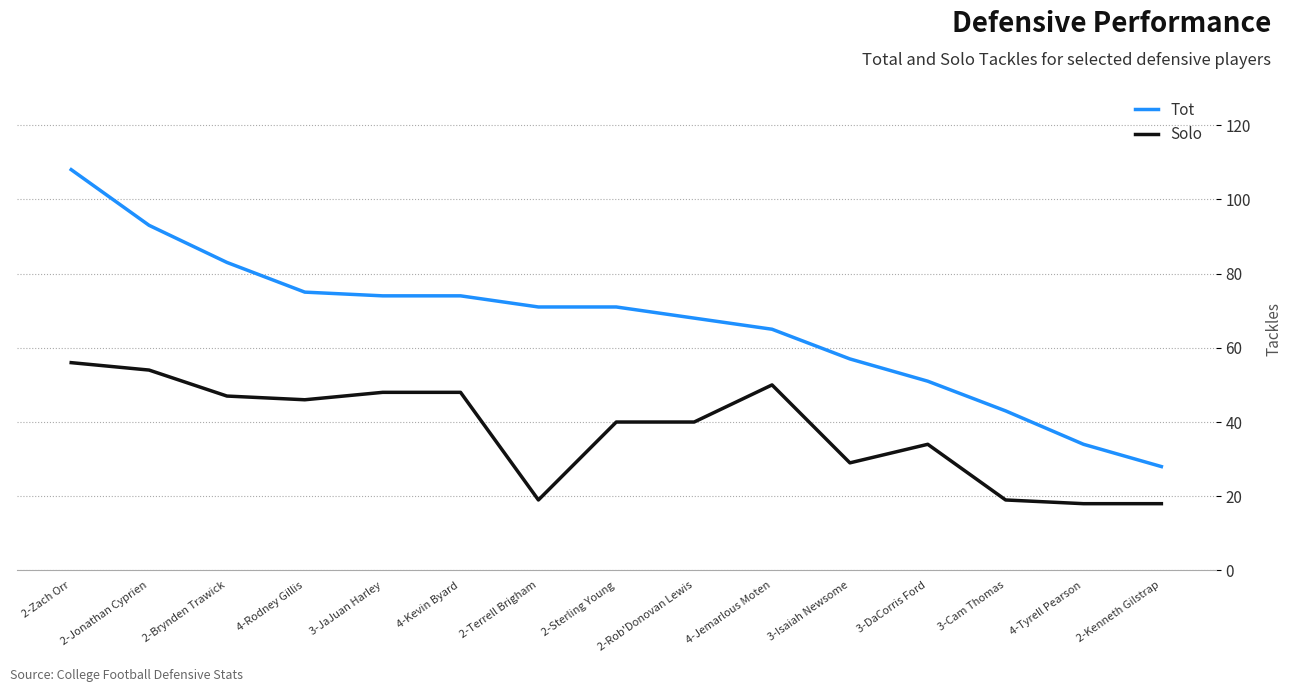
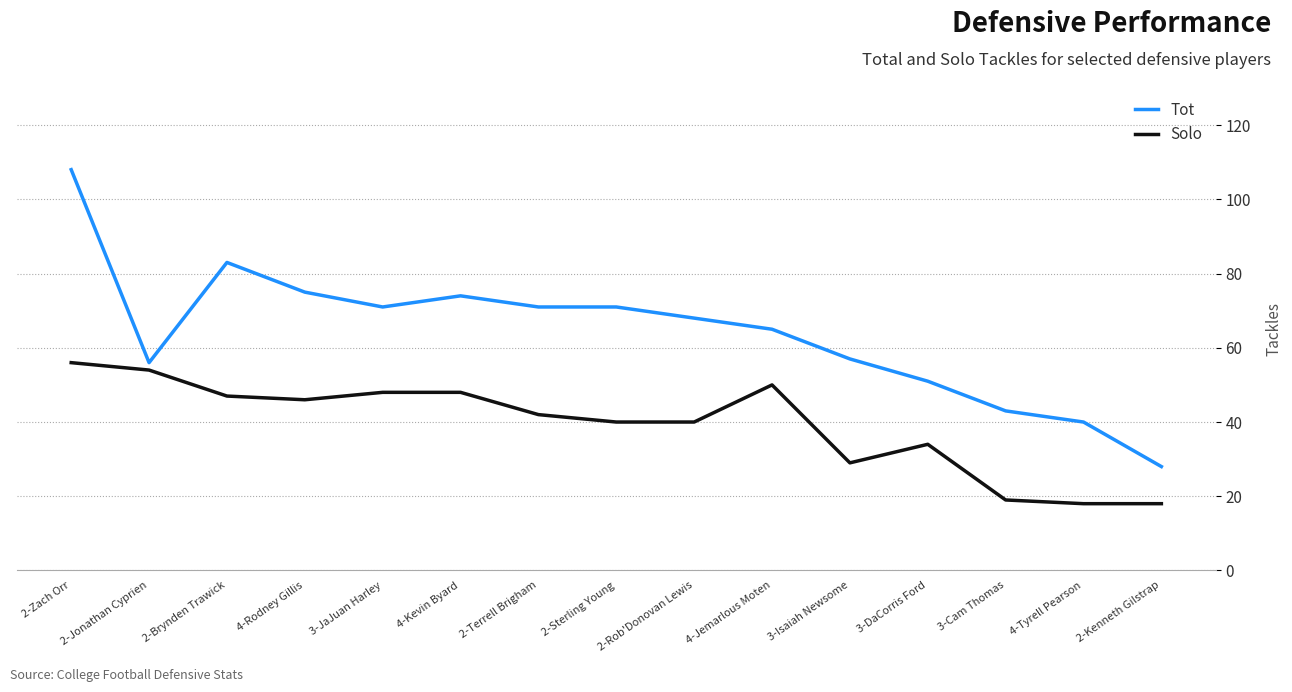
  {
    "Tot": {
      "2-Zach Orr": 108,
-     "2-Jonathan Cyprien": 93,
+     "2-Jonathan Cyprien": 56,
      "2-Brynden Trawick": 83,
      "4-Rodney Gillis": 75,
-     "3-JaJuan Harley": 74,
+     "3-JaJuan Harley": 71,
      "4-Kevin Byard": 74,
      "2-Terrell Brigham": 71,
      "2-Sterling Young": 71,
      "2-Rob'Donovan Lewis": 68,
      "4-Jemarlous Moten": 65,
      "3-Isaiah Newsome": 57,
      "3-DaCorris Ford": 51,
      "3-Cam Thomas": 43,
-     "4-Tyrell Pearson": 34,
+     "4-Tyrell Pearson": 40,
      "2-Kenneth Gilstrap": 28
    },
    "Solo": {
      "2-Zach Orr": 56,
      "2-Jonathan Cyprien": 54,
      "2-Brynden Trawick": 47,
      "4-Rodney Gillis": 46,
      "3-JaJuan Harley": 48,
      "4-Kevin Byard": 48,
-     "2-Terrell Brigham": 19,
+     "2-Terrell Brigham": 42,
      "2-Sterling Young": 40,
      "2-Rob'Donovan Lewis": 40,
      "4-Jemarlous Moten": 50,
      "3-Isaiah Newsome": 29,
      "3-DaCorris Ford": 34,
      "3-Cam Thomas": 19,
      "4-Tyrell Pearson": 18,
      "2-Kenneth Gilstrap": 18
    }
  }
